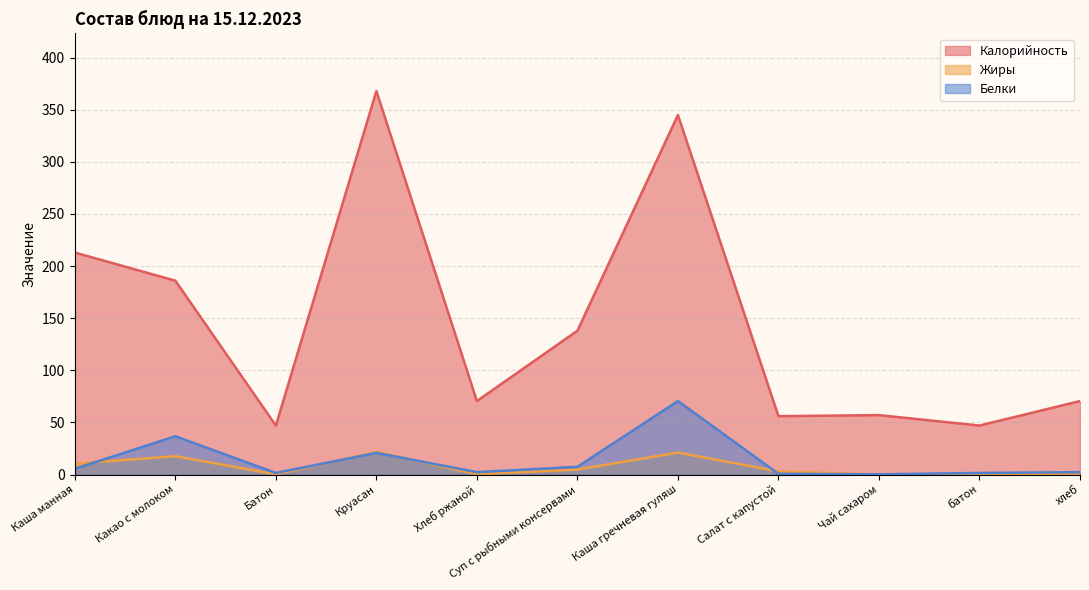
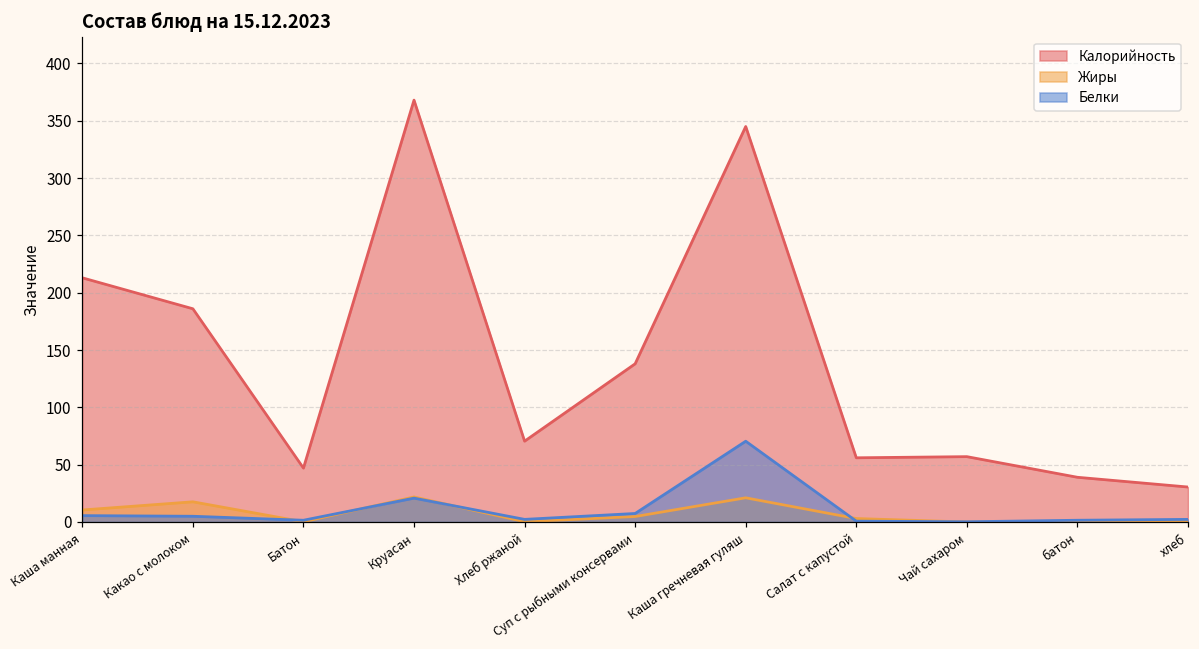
  {
    "Калорийность": {
      "Каша манная": 213,
      "Какао с молоком": 186,
      "Батон": 47,
      "Круасан": 368,
      "Хлеб ржаной": 71,
      "Суп с рыбными консервами": 138,
      "Каша гречневая гуляш": 345,
      "Салат с капустой": 56,
      "Чай сахаром": 57,
-     "батон": 47,
-     "хлеб": 71
+     "батон": 39,
+     "хлеб": 31
    },
    "Жиры": {
      "Каша манная": 10,
      "Какао с молоком": 18,
      "Суп с рыбными консервами": 5,
      "Каша гречневая гуляш": 21
    },
    "Белки": {
      "Каша манная": 6,
-     "Какао с молоком": 37,
+     "Какао с молоком": 5,
      "Суп с рыбными консервами": 7,
      "Каша гречневая гуляш": 70
    }
  }
